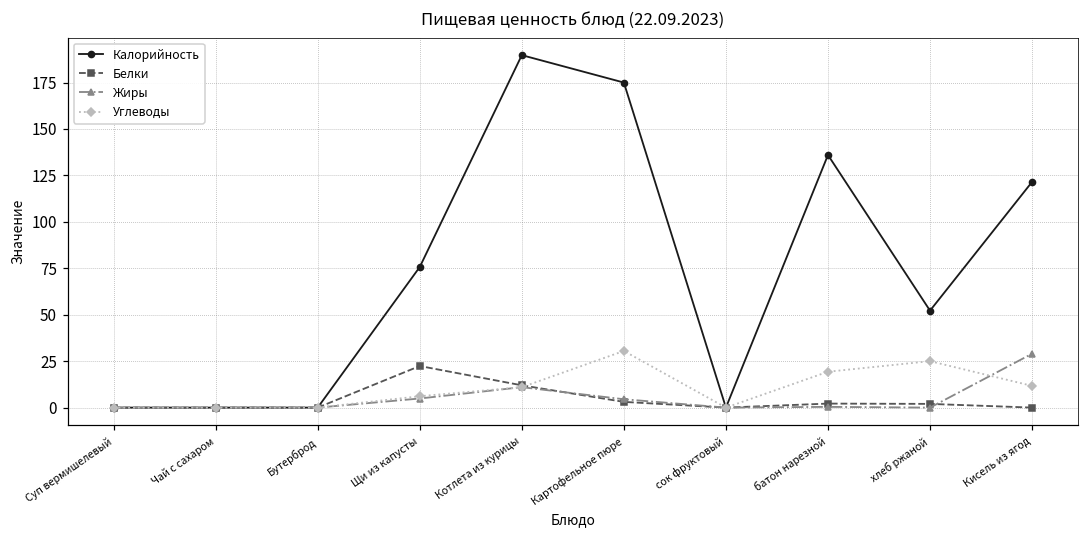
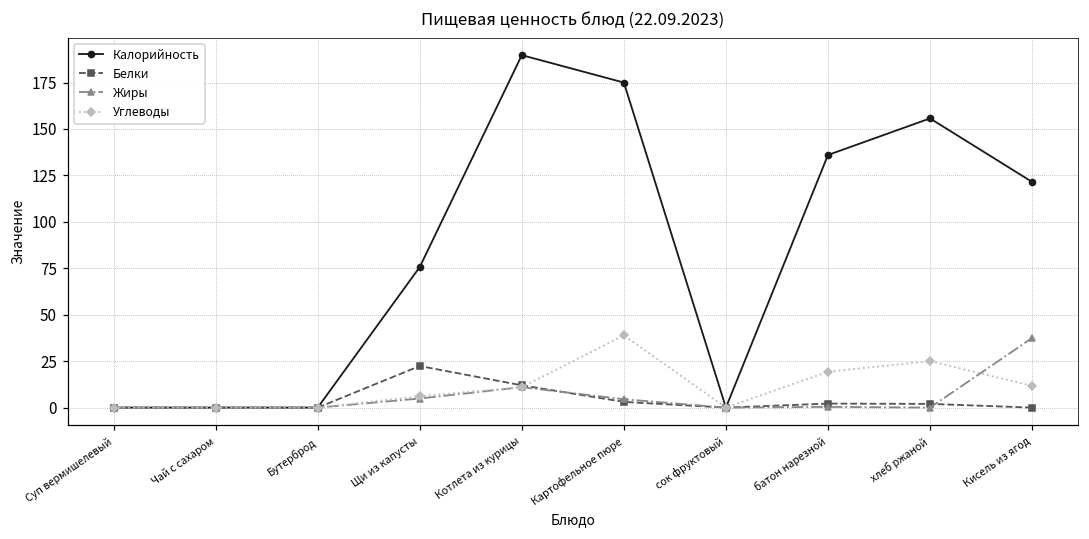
  {
    "Калорийность": {
      "Щи из капусты": 76,
      "Котлета из курицы": 190,
      "Картофельное пюре": 175,
      "батон нарезной": 136,
-     "хлеб ржаной": 52,
+     "хлеб ржаной": 156,
      "Кисель из ягод": 122
    },
    "Белки": {
      "Щи из капусты": 22,
      "батон нарезной": 2,
      "хлеб ржаной": 2,
      "Кисель из ягод": 0
    },
    "Жиры": {
      "батон нарезной": 0,
      "хлеб ржаной": 0,
-     "Кисель из ягод": 29
+     "Кисель из ягод": 37
    },
    "Углеводы": {
-     "Картофельное пюре": 31,
+     "Картофельное пюре": 39,
      "батон нарезной": 19,
      "хлеб ржаной": 25,
      "Кисель из ягод": 12
    }
  }
